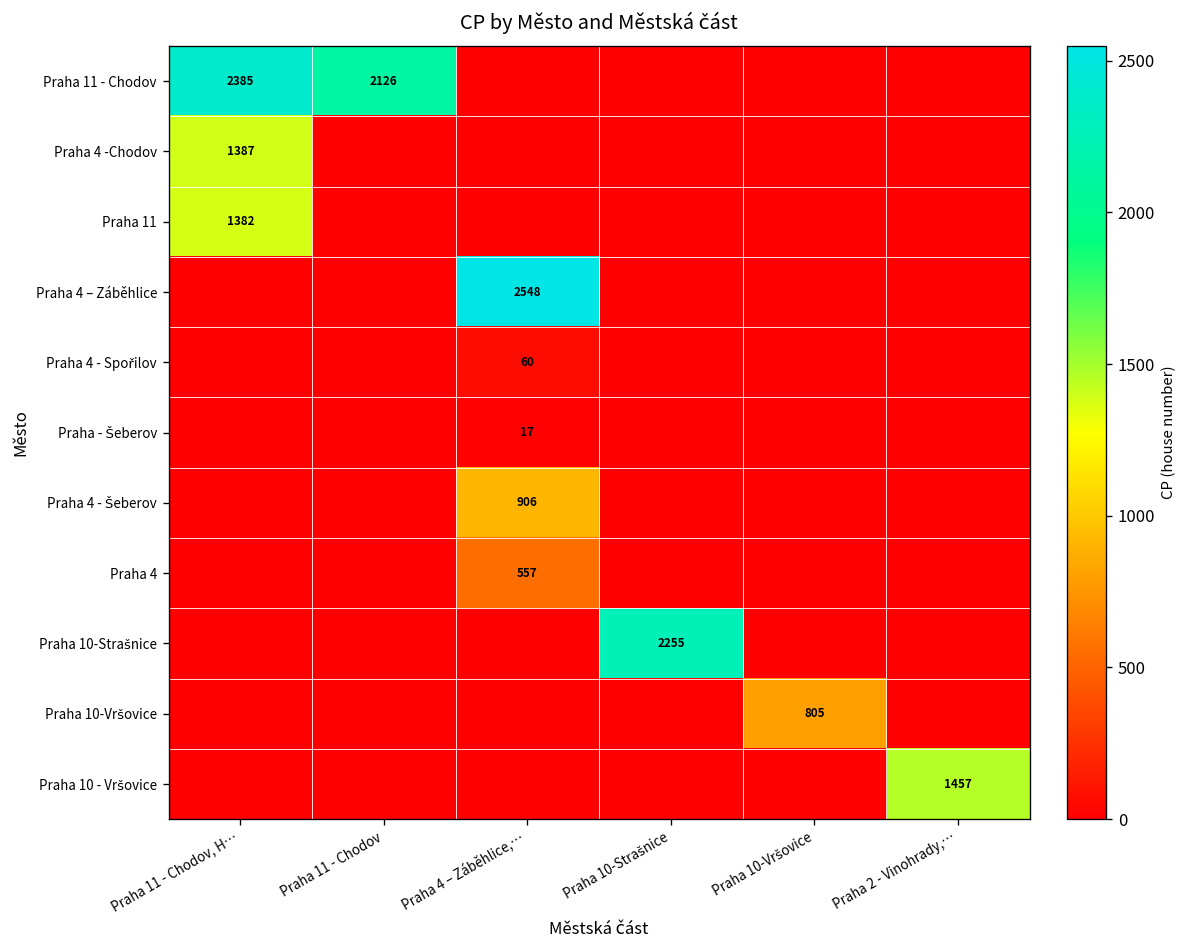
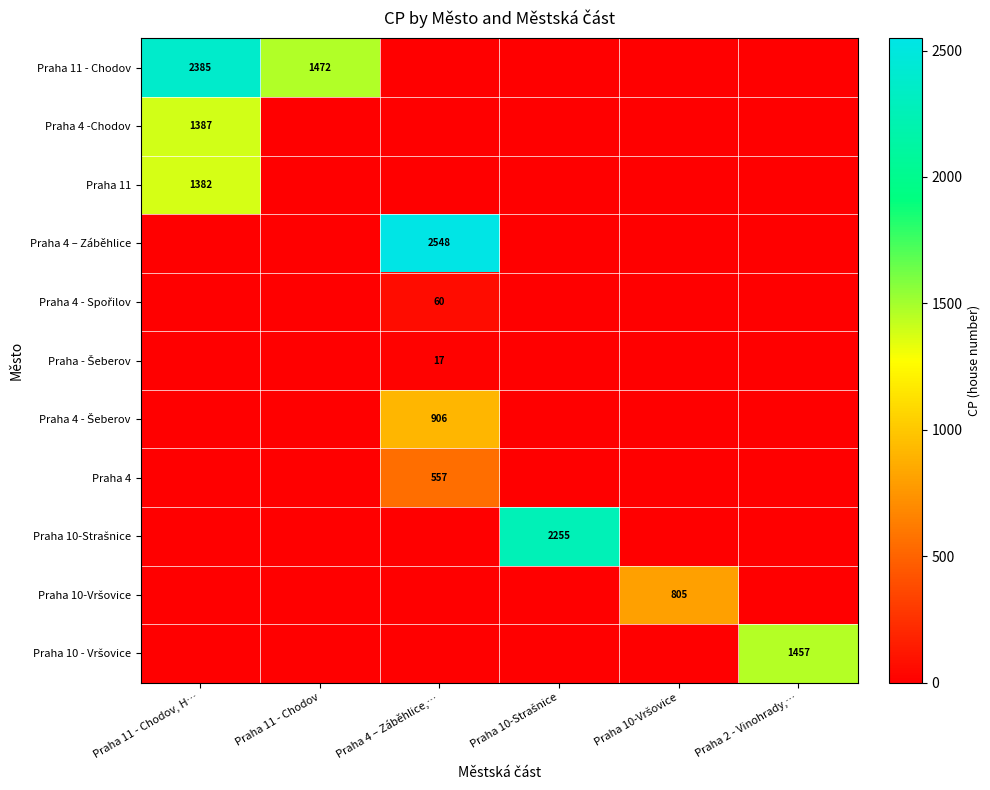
  {
    "Praha 11 - Chodov": {
      "Praha 11 - Chodov, H…": 2385,
-     "Praha 11 - Chodov": 2126
+     "Praha 11 - Chodov": 1472
    },
    "Praha 4 -Chodov": {
      "Praha 11 - Chodov, H…": 1387
    },
    "Praha 11": {
      "Praha 11 - Chodov, H…": 1382
    },
    "Praha 4 – Záběhlice": {
      "Praha 4 – Záběhlice,…": 2548
    },
    "Praha 4 - Spořilov": {
      "Praha 4 – Záběhlice,…": 60
    },
    "Praha - Šeberov": {
      "Praha 4 – Záběhlice,…": 17
    },
    "Praha 4 - Šeberov": {
      "Praha 4 – Záběhlice,…": 906
    },
    "Praha 4": {
      "Praha 4 – Záběhlice,…": 557
    },
    "Praha 10-Strašnice": {
      "Praha 10-Strašnice": 2255
    },
    "Praha 10-Vršovice": {
      "Praha 10-Vršovice": 805
    },
    "Praha 10 - Vršovice": {
      "Praha 2 - Vinohrady,…": 1457
    }
  }
